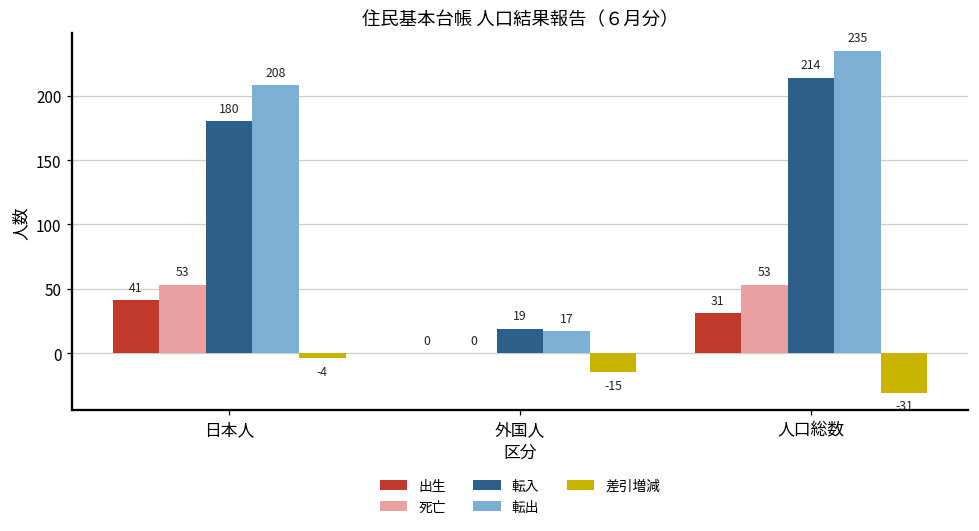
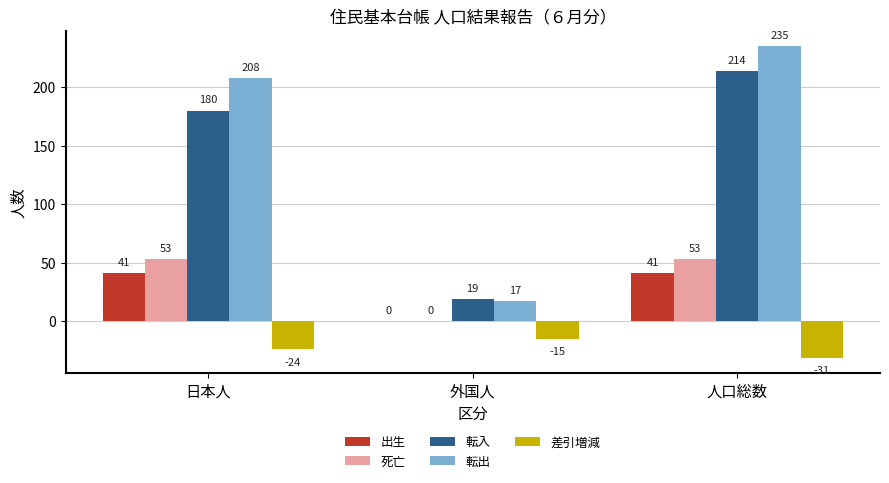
  {
    "出生": {
      "日本人": 41,
      "外国人": 0,
-     "人口総数": 31
+     "人口総数": 41
    },
    "死亡": {
      "日本人": 53,
      "外国人": 0,
      "人口総数": 53
    },
    "転入": {
      "日本人": 180,
      "外国人": 19,
      "人口総数": 214
    },
    "転出": {
      "日本人": 208,
      "外国人": 17,
      "人口総数": 235
    },
    "差引増減": {
-     "日本人": -4,
+     "日本人": -24,
      "外国人": -15,
      "人口総数": -31
    }
  }
